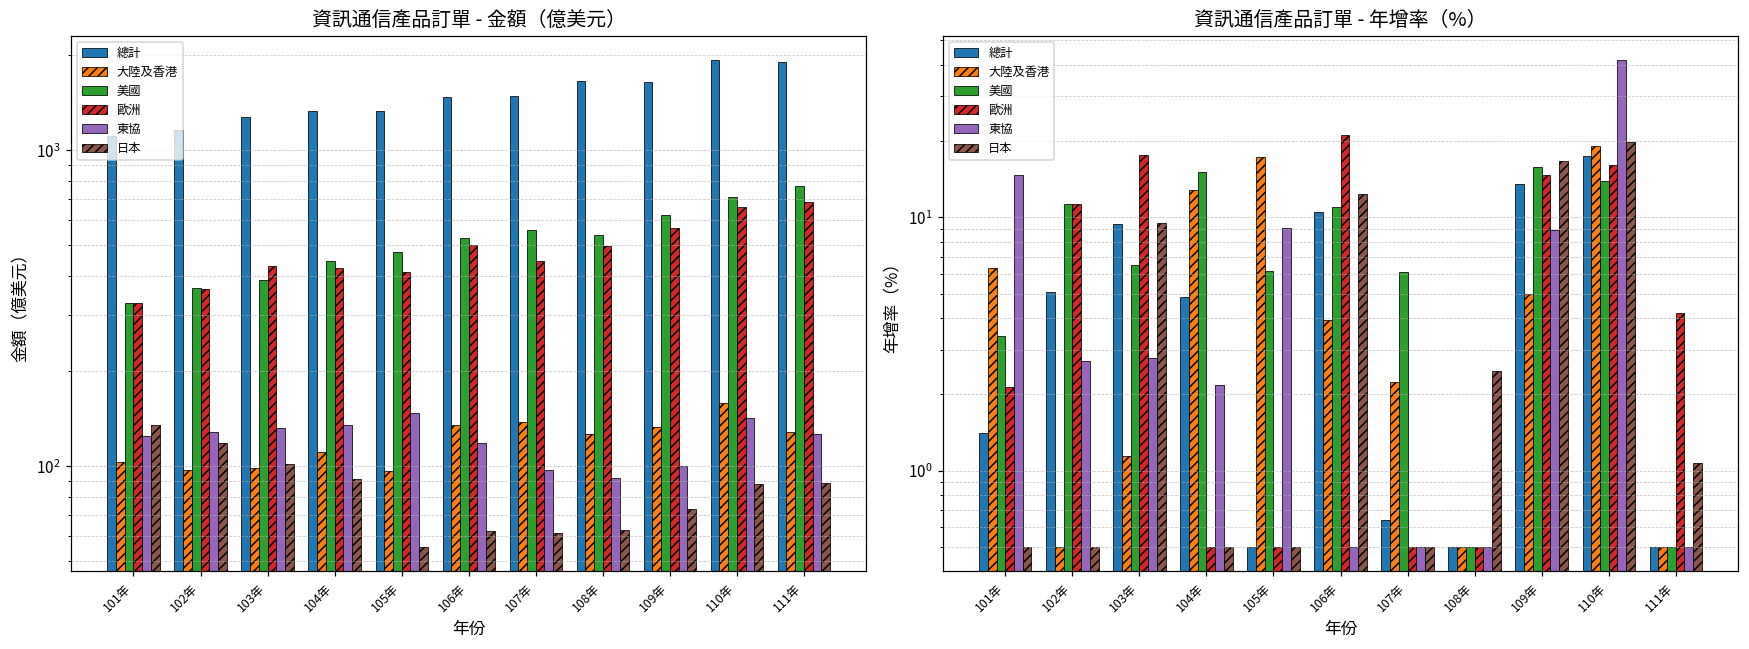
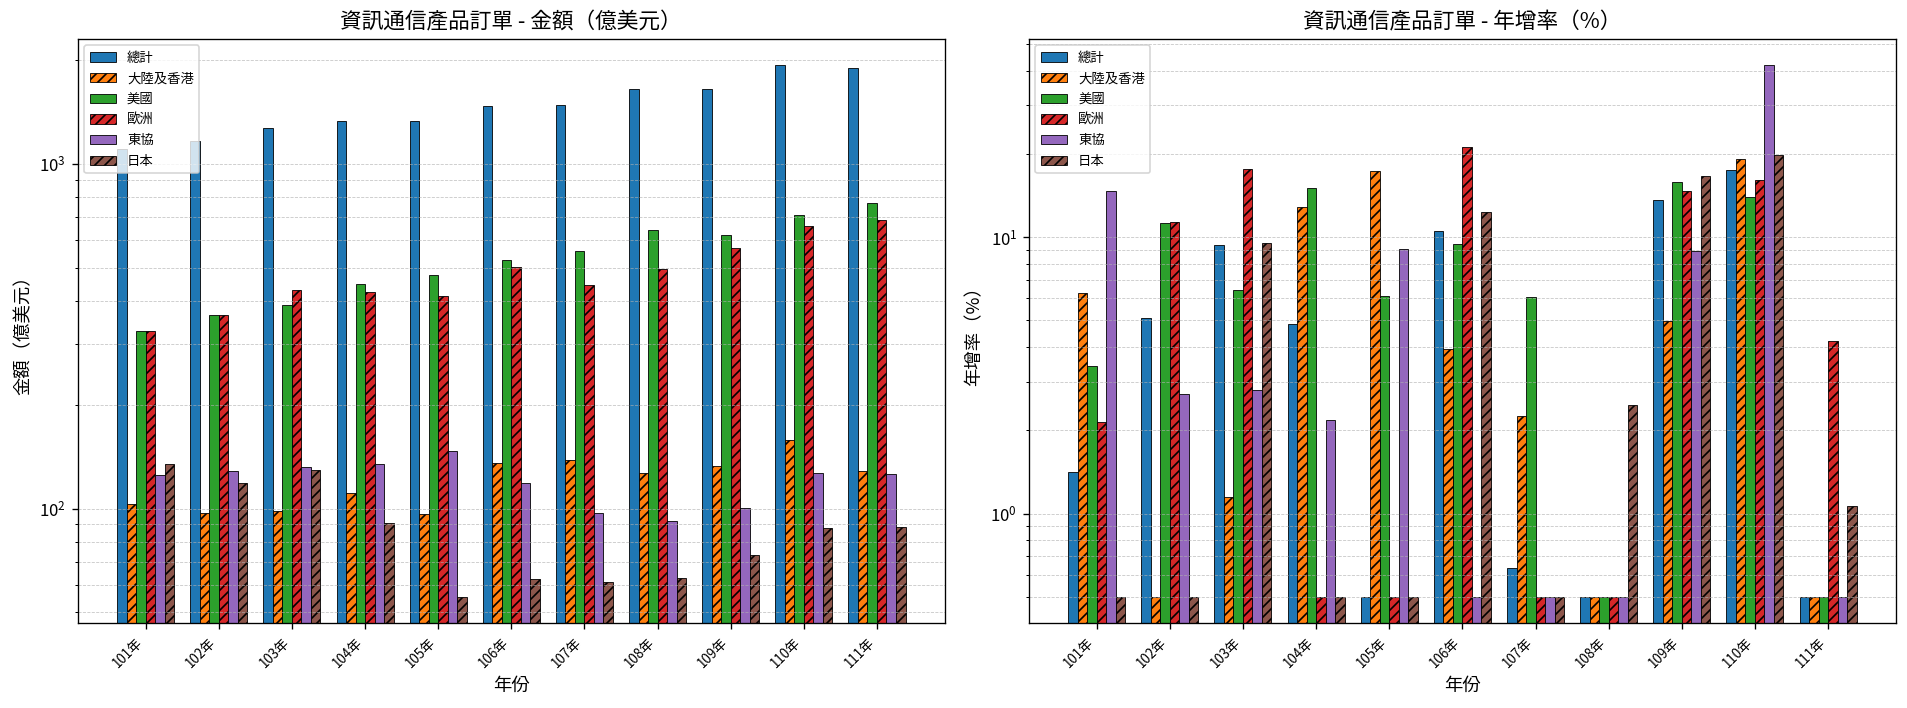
  {
    "資訊通信產品訂單 - 金額（億美元）": {
      "總計": {
        "103年": 1300,
        "104年": 1300,
        "105年": 1300,
        "106年": 1500,
        "107年": 1500,
        "108年": 1600,
        "109年": 1600,
        "110年": 1900,
        "111年": 1900
      },
      "大陸及香港": {
        "101年": 103,
        "102年": 97,
        "103年": 98,
        "104年": 111,
        "105年": 96,
        "106年": 140,
        "107年": 140,
        "108年": 130,
        "109年": 130,
        "110年": 160,
        "111年": 130
      },
      "美國": {
        "101年": 330,
        "102年": 370,
        "103年": 390,
        "104年": 450,
        "105年": 480,
        "106年": 530,
        "107年": 560,
-       "108年": 540,
+       "108年": 640,
        "109年": 620,
        "110年": 710,
        "111年": 770
      },
      "歐洲": {
        "101年": 330,
        "102年": 360,
        "103年": 430,
        "104年": 430,
        "105年": 410,
        "106年": 500,
        "107年": 450,
        "108年": 500,
        "109年": 570,
        "110年": 660,
        "111年": 690
      },
      "東協": {
        "101年": 130,
        "102年": 130,
        "103年": 130,
        "104年": 130,
        "105年": 150,
        "106年": 119,
        "107年": 97,
        "108年": 92,
        "109年": 100,
-       "110年": 140,
+       "110年": 130,
        "111年": 130
      },
      "日本": {
        "101年": 140,
        "102年": 119,
-       "103年": 102,
+       "103年": 130,
        "104年": 91,
        "105年": 56,
        "106年": 62,
        "107年": 61,
        "108年": 63,
        "109年": 73,
        "110年": 88,
        "111年": 89
      }
    },
    "資訊通信產品訂單 - 年增率（%）": {
      "總計": {
        "101年": 1.4,
        "102年": 5.1,
        "103年": 9.4,
        "104年": 4.8,
        "105年": 0.5,
        "106年": 11,
        "107年": 0.64,
        "108年": 0.5,
        "109年": 14,
        "110年": 17,
        "111年": 0.5
      },
      "大陸及香港": {
        "101年": 6.3,
        "102年": 0.5,
        "103年": 1.1,
        "104年": 13,
        "105年": 17,
        "106年": 3.9,
        "107年": 2.2,
        "108年": 0.5,
        "109年": 5.0,
        "110年": 19,
        "111年": 0.5
      },
      "美國": {
        "101年": 3.4,
        "102年": 11,
        "103年": 6.5,
        "104年": 15,
        "105年": 6.1,
-       "106年": 11,
+       "106年": 9.4,
        "107年": 6.1,
        "108年": 0.5,
        "109年": 16,
        "110年": 14,
        "111年": 0.5
      },
      "歐洲": {
        "101年": 2.1,
        "102年": 11,
        "103年": 18,
        "104年": 0.5,
        "105年": 0.5,
        "106年": 21,
        "107年": 0.5,
        "108年": 0.5,
        "109年": 15,
        "110年": 16,
        "111年": 4.2
      },
      "東協": {
        "101年": 15,
        "102年": 2.7,
        "103年": 2.8,
        "104年": 2.2,
        "105年": 9.1,
        "106年": 0.5,
        "107年": 0.5,
        "108年": 0.5,
        "109年": 8.9,
        "110年": 42,
        "111年": 0.5
      },
      "日本": {
        "101年": 0.5,
        "102年": 0.5,
        "103年": 9.5,
        "104年": 0.5,
        "105年": 0.5,
        "106年": 12,
        "107年": 0.5,
        "108年": 2.5,
        "109年": 17,
        "110年": 20,
        "111年": 1.1
      }
    }
  }
